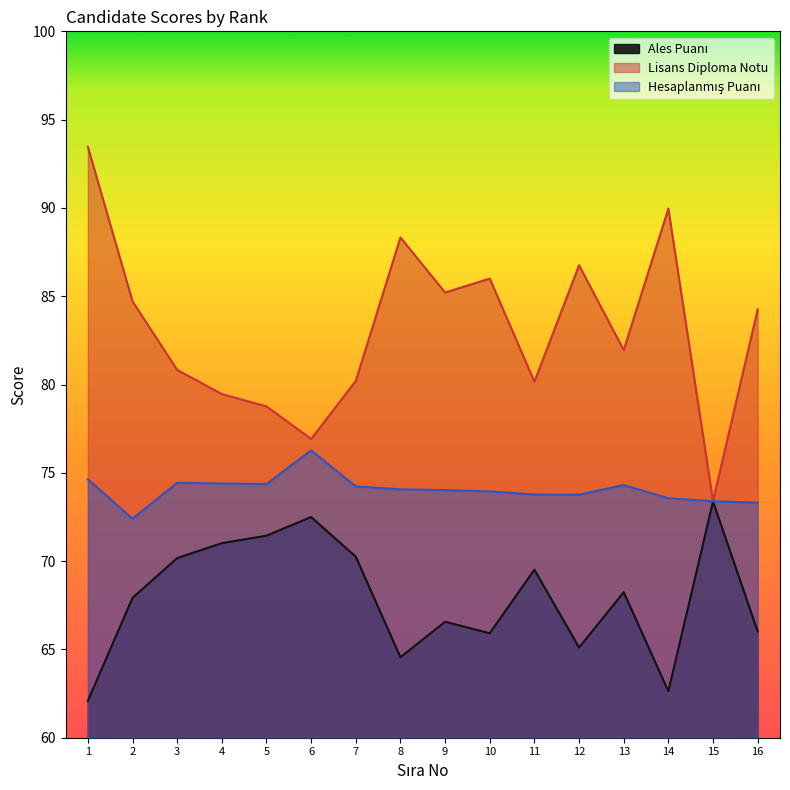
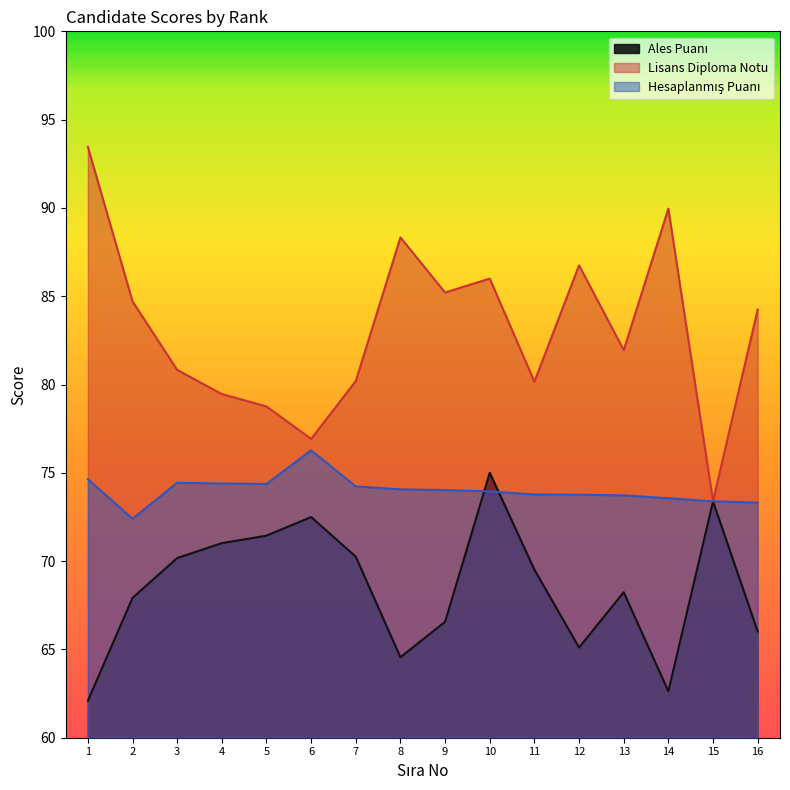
  {
    "Ales Puanı": {
      "1": 62.1,
      "2": 67.9,
      "3": 70.2,
      "4": 71.0,
      "5": 71.4,
      "6": 72.5,
      "7": 70.3,
      "8": 64.6,
      "9": 66.6,
-     "10": 65.9,
+     "10": 75.0,
      "11": 69.5,
      "12": 65.1,
      "13": 68.2,
      "14": 62.6,
      "16": 66.0
    },
    "Lisans Diploma Notu": {
      "1": 93.5,
      "2": 84.7,
      "3": 80.8,
      "4": 79.5,
      "5": 78.8,
      "6": 76.9,
      "7": 80.2,
      "8": 88.3,
      "9": 85.2,
      "10": 86.0,
      "11": 80.2,
      "12": 86.8,
      "13": 82.0,
      "14": 90.0,
      "16": 84.3
    },
    "Hesaplanmış Puanı": {
      "1": 74.6,
      "2": 72.4,
      "3": 74.4,
      "4": 74.4,
      "5": 74.4,
      "6": 76.3,
      "7": 74.2,
      "8": 74.1,
      "9": 74.0,
      "10": 73.9,
      "11": 73.8,
      "12": 73.8,
-     "13": 74.3,
+     "13": 73.7,
      "14": 73.6,
      "16": 73.3
    }
  }
